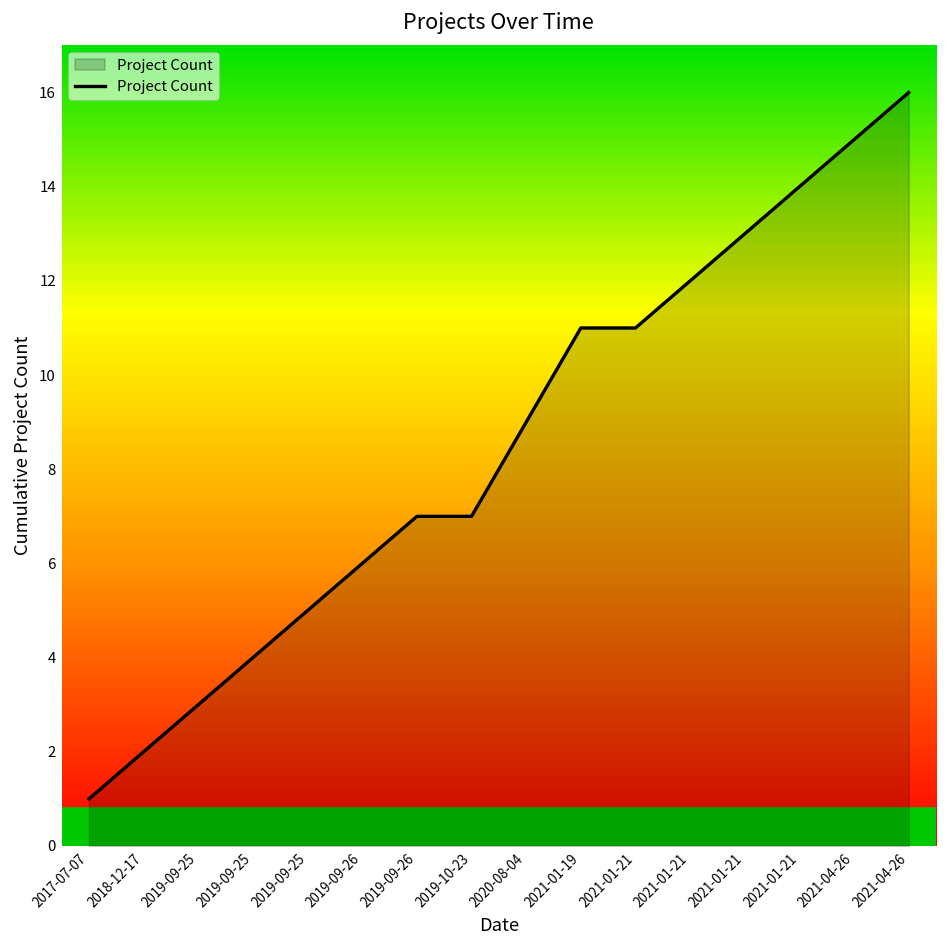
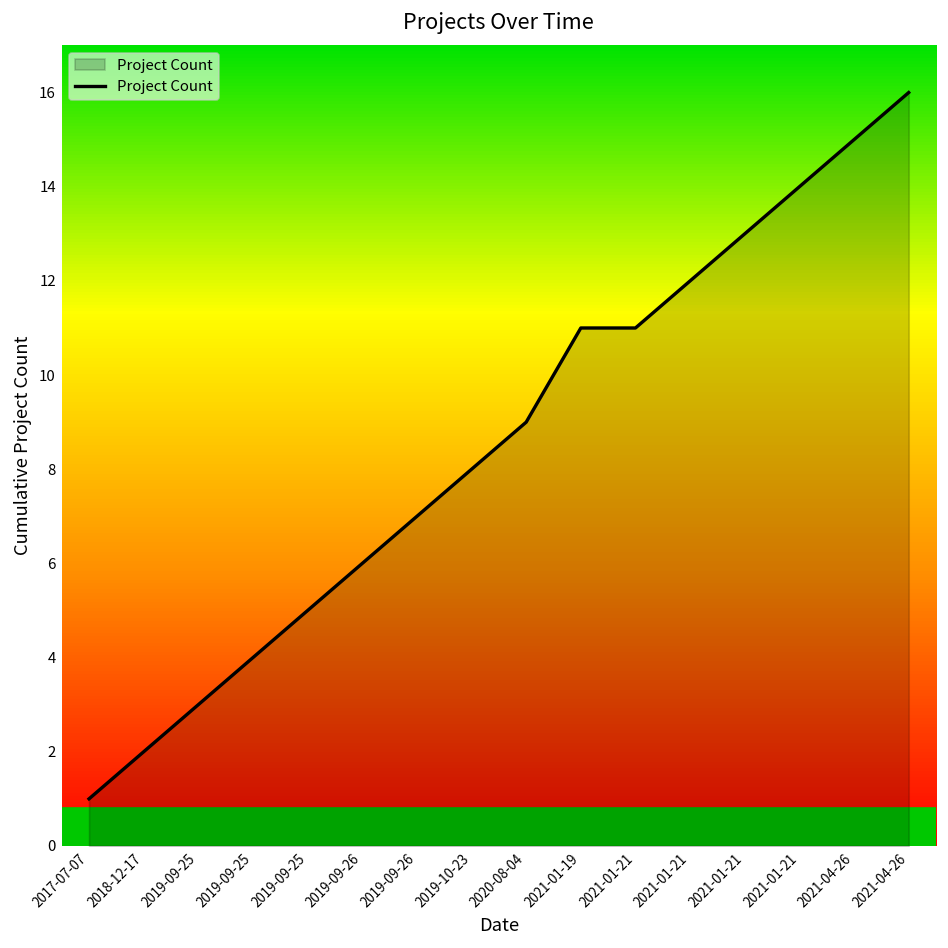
  {
    "2017-07-07": 1,
    "2018-12-17": 2,
-   "2019-10-23": 7,
+   "2019-10-23": 8,
    "2020-08-04": 9,
    "2021-01-19": 11
  }
